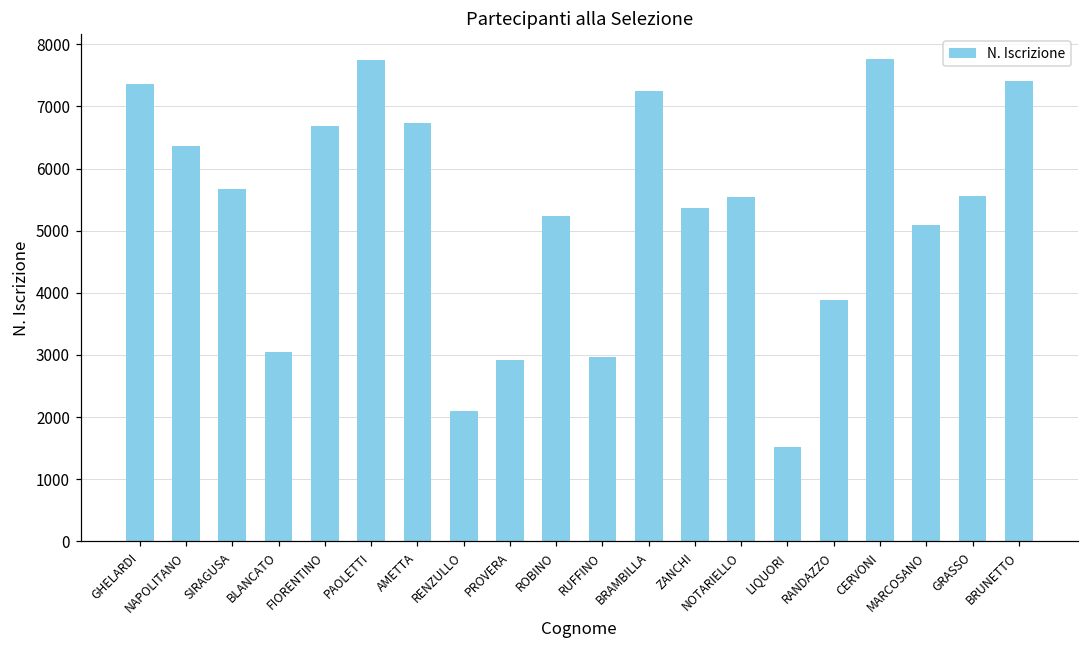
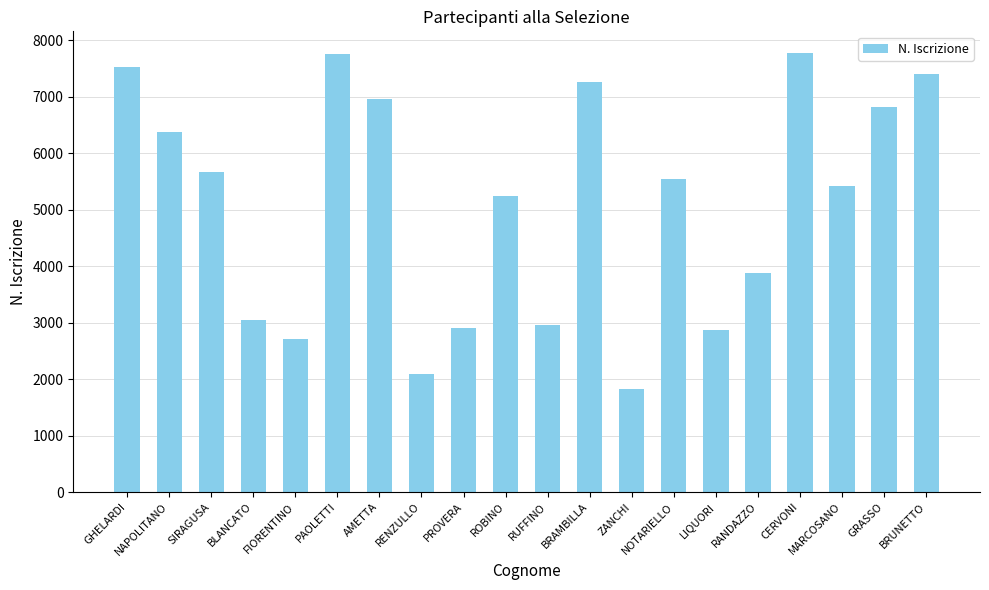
  {
-   "GHELARDI": 7400,
+   "GHELARDI": 7500,
    "NAPOLITANO": 6400,
    "SIRAGUSA": 5700,
    "BLANCATO": 3000,
-   "FIORENTINO": 6700,
+   "FIORENTINO": 2700,
    "PAOLETTI": 7700,
-   "AMETTA": 6700,
+   "AMETTA": 7000,
    "RENZULLO": 2100,
    "PROVERA": 2900,
    "ROBINO": 5200,
    "RUFFINO": 3000,
    "BRAMBILLA": 7300,
-   "ZANCHI": 5400,
+   "ZANCHI": 1800,
    "NOTARIELLO": 5500,
-   "LIQUORI": 1500,
+   "LIQUORI": 2900,
    "RANDAZZO": 3900,
    "CERVONI": 7800,
-   "MARCOSANO": 5100,
-   "GRASSO": 5600,
+   "MARCOSANO": 5400,
+   "GRASSO": 6800,
    "BRUNETTO": 7400
  }
